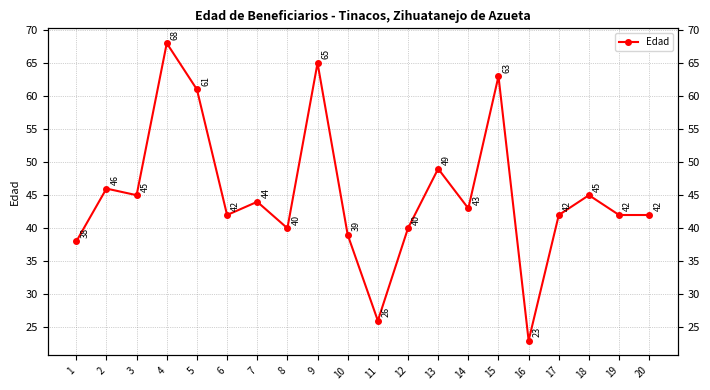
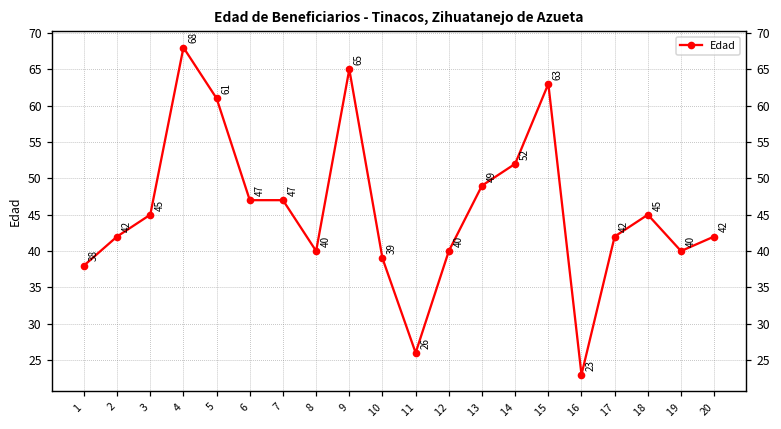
  {
    "1": 38,
-   "2": 46,
+   "2": 42,
    "3": 45,
    "4": 68,
    "5": 61,
-   "6": 42,
-   "7": 44,
+   "6": 47,
+   "7": 47,
    "8": 40,
    "9": 65,
    "10": 39,
    "11": 26,
    "12": 40,
    "13": 49,
-   "14": 43,
+   "14": 52,
    "15": 63,
    "16": 23,
    "17": 42,
    "18": 45,
-   "19": 42,
+   "19": 40,
    "20": 42
  }
